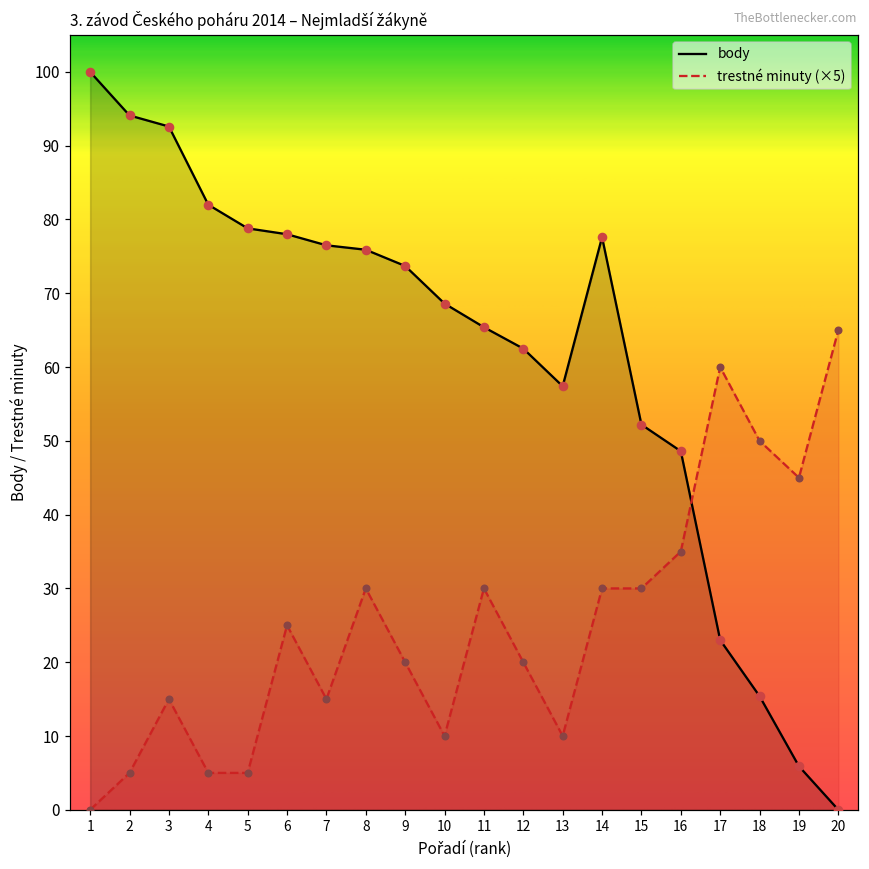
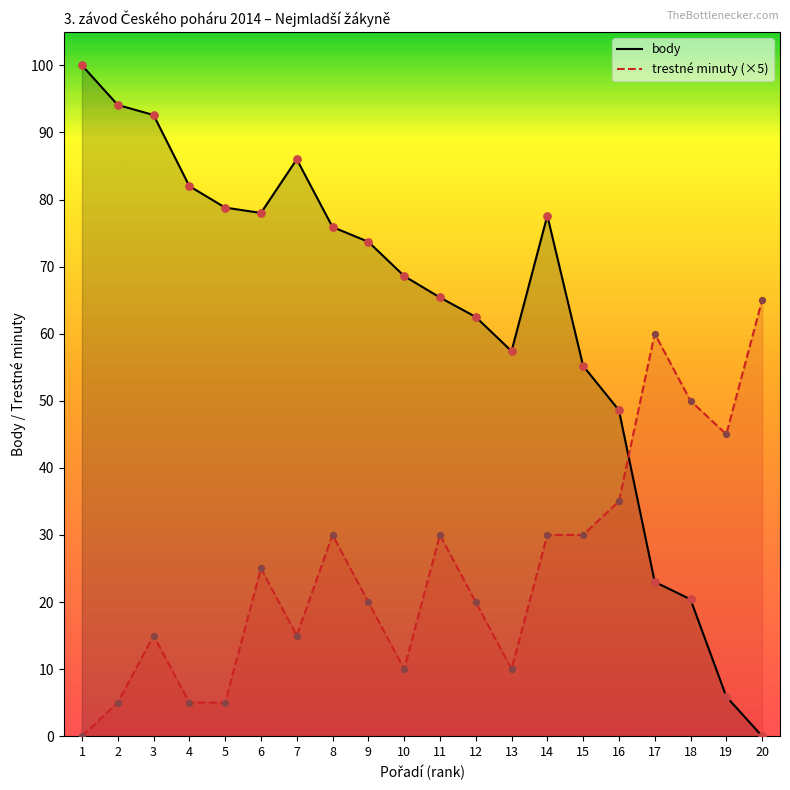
  {
    "body": {
      "1": 100,
      "2": 94,
      "3": 93,
      "4": 82,
      "5": 79,
      "6": 78,
-     "7": 77,
+     "7": 86,
      "8": 76,
      "9": 74,
      "10": 69,
      "11": 65,
      "12": 63,
      "13": 57,
      "14": 78,
-     "15": 52,
+     "15": 55,
      "16": 49,
      "17": 23,
-     "18": 15,
+     "18": 20,
      "19": 6,
      "20": 0
    },
    "trestné minuty (×5)": {
      "1": 0,
      "2": 5,
      "3": 15,
      "4": 5,
      "5": 5,
      "6": 25,
      "7": 15,
      "8": 30,
      "9": 20,
      "10": 10,
      "11": 30,
      "12": 20,
      "13": 10,
      "14": 30,
      "15": 30,
      "16": 35,
      "17": 60,
      "18": 50,
      "19": 45,
      "20": 65
    }
  }
